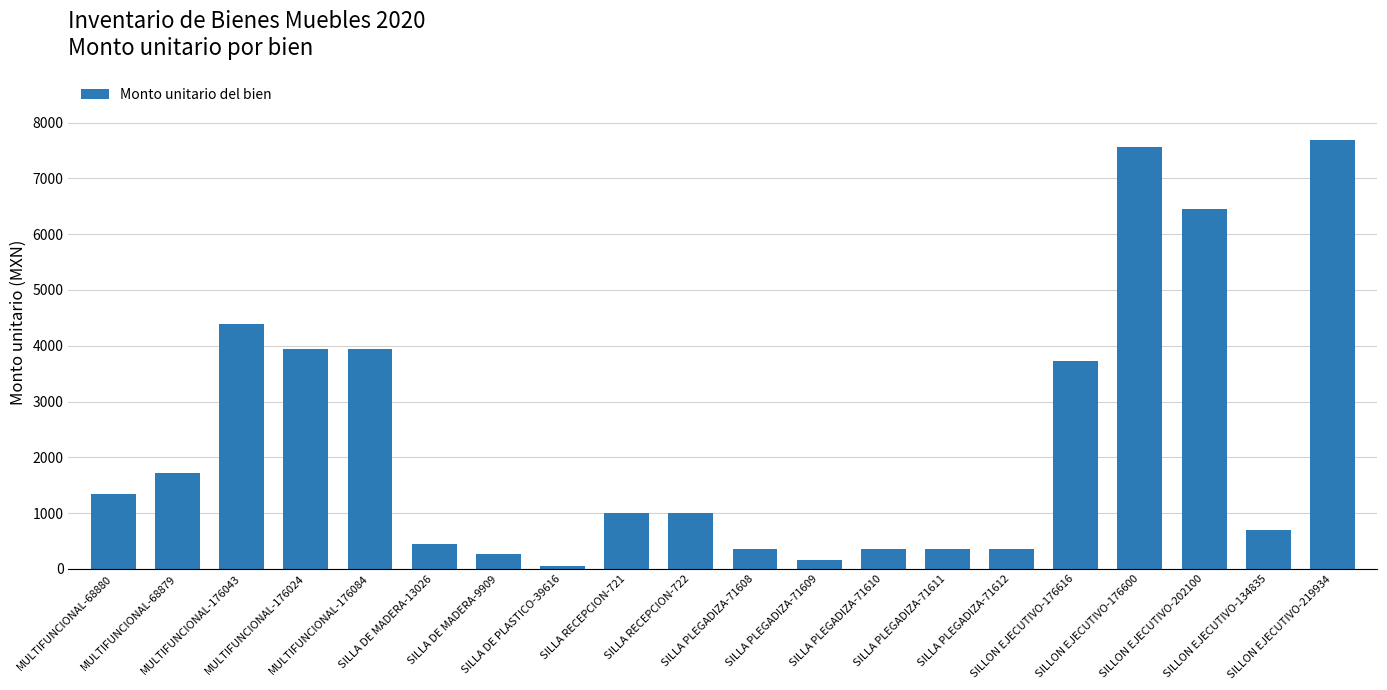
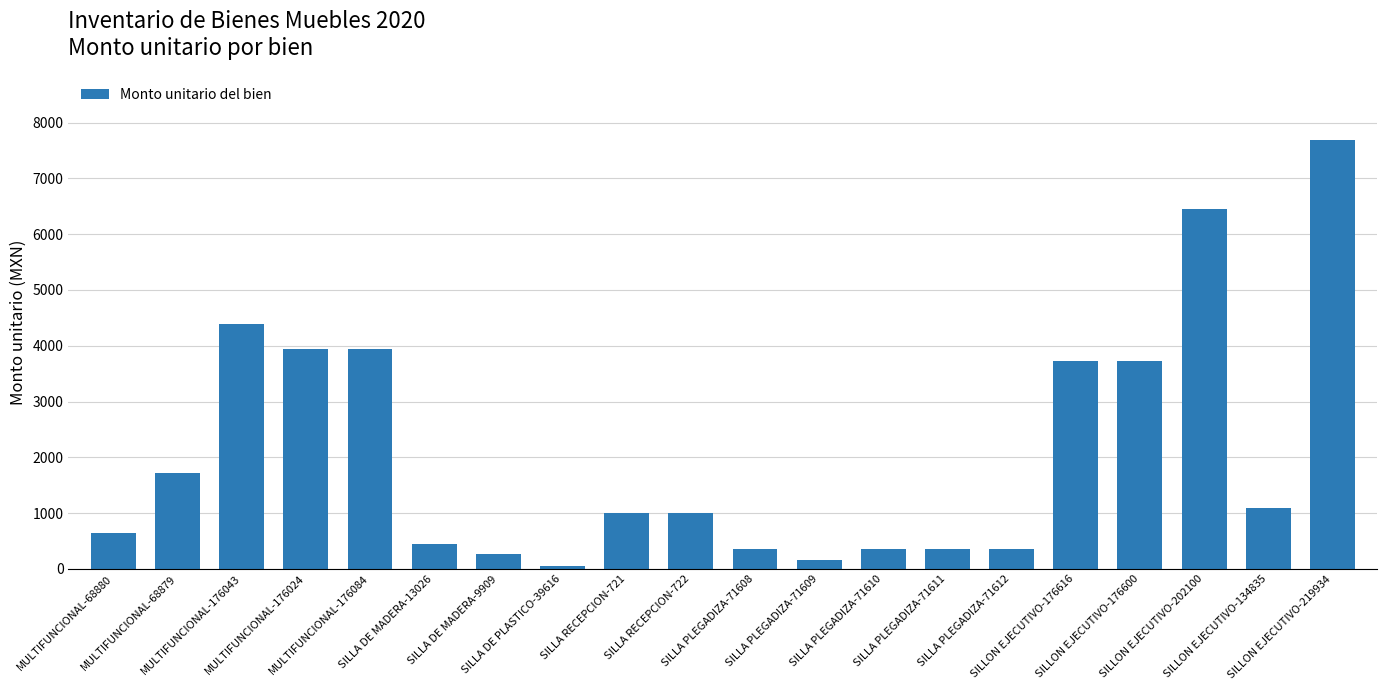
  {
-   "MULTIFUNCIONAL-68880": 1300,
+   "MULTIFUNCIONAL-68880": 700,
    "MULTIFUNCIONAL-68879": 1700,
    "MULTIFUNCIONAL-176043": 4400,
    "MULTIFUNCIONAL-176024": 3900,
    "MULTIFUNCIONAL-176084": 3900,
    "SILLA DE MADERA-13026": 500,
    "SILLA DE MADERA-9909": 300,
    "SILLA DE PLASTICO-39616": 100,
    "SILLA RECEPCION-721": 1000,
    "SILLA RECEPCION-722": 1000,
    "SILLA PLEGADIZA-71608": 400,
    "SILLA PLEGADIZA-71609": 200,
    "SILLA PLEGADIZA-71610": 400,
    "SILLA PLEGADIZA-71611": 400,
    "SILLA PLEGADIZA-71612": 400,
    "SILLON EJECUTIVO-176616": 3700,
-   "SILLON EJECUTIVO-176600": 7600,
+   "SILLON EJECUTIVO-176600": 3700,
    "SILLON EJECUTIVO-202100": 6500,
-   "SILLON EJECUTIVO-134835": 700,
+   "SILLON EJECUTIVO-134835": 1100,
    "SILLON EJECUTIVO-219934": 7700
  }
